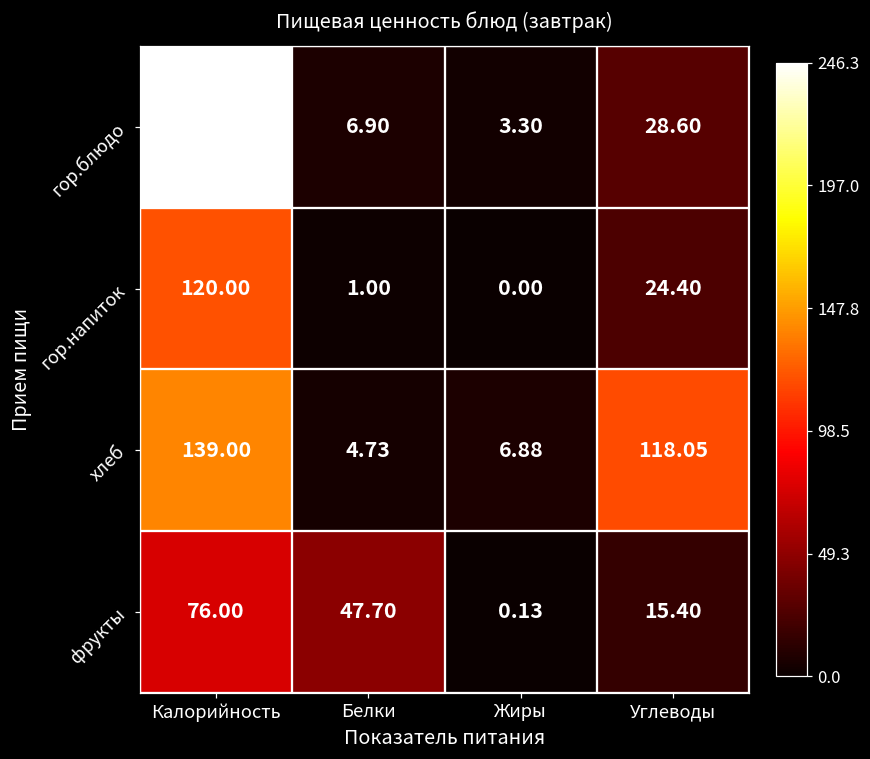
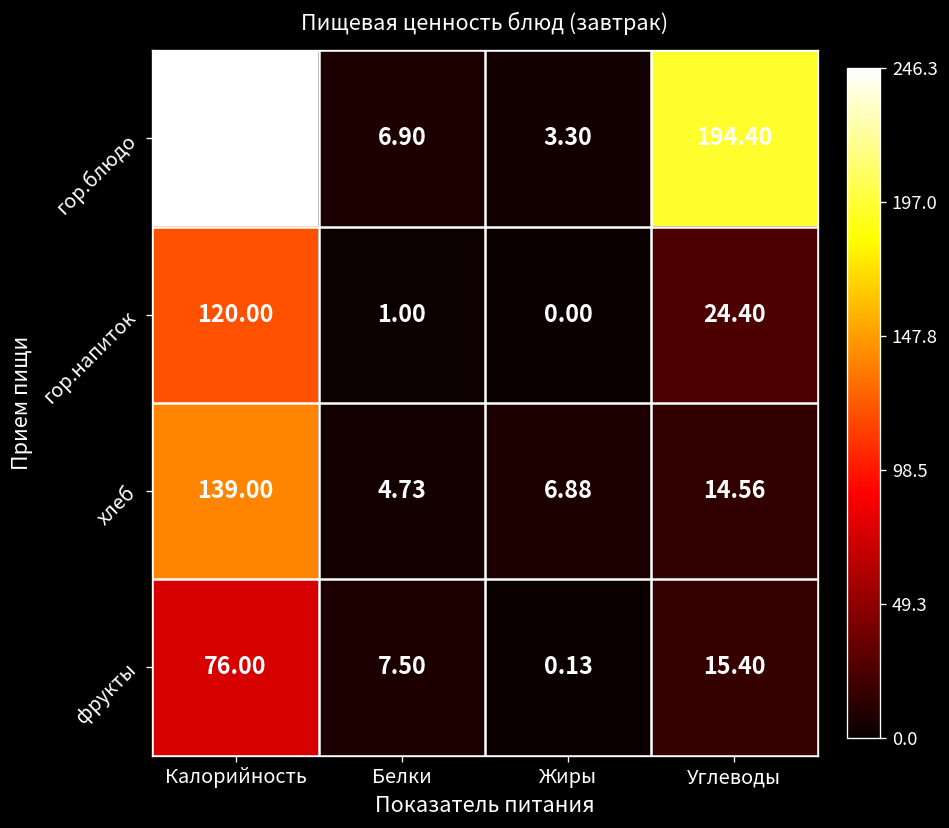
  {
    "гор.блюдо": {
      "Белки": 6.90,
      "Жиры": 3.30,
-     "Углеводы": 28.60
+     "Углеводы": 194.40
    },
    "гор.напиток": {
      "Калорийность": 120.00,
      "Белки": 1.00,
      "Жиры": 0.00,
      "Углеводы": 24.40
    },
    "хлеб": {
      "Калорийность": 139.00,
      "Белки": 4.73,
      "Жиры": 6.88,
-     "Углеводы": 118.05
+     "Углеводы": 14.56
    },
    "фрукты": {
      "Калорийность": 76.00,
-     "Белки": 47.70,
+     "Белки": 7.50,
      "Жиры": 0.13,
      "Углеводы": 15.40
    }
  }
